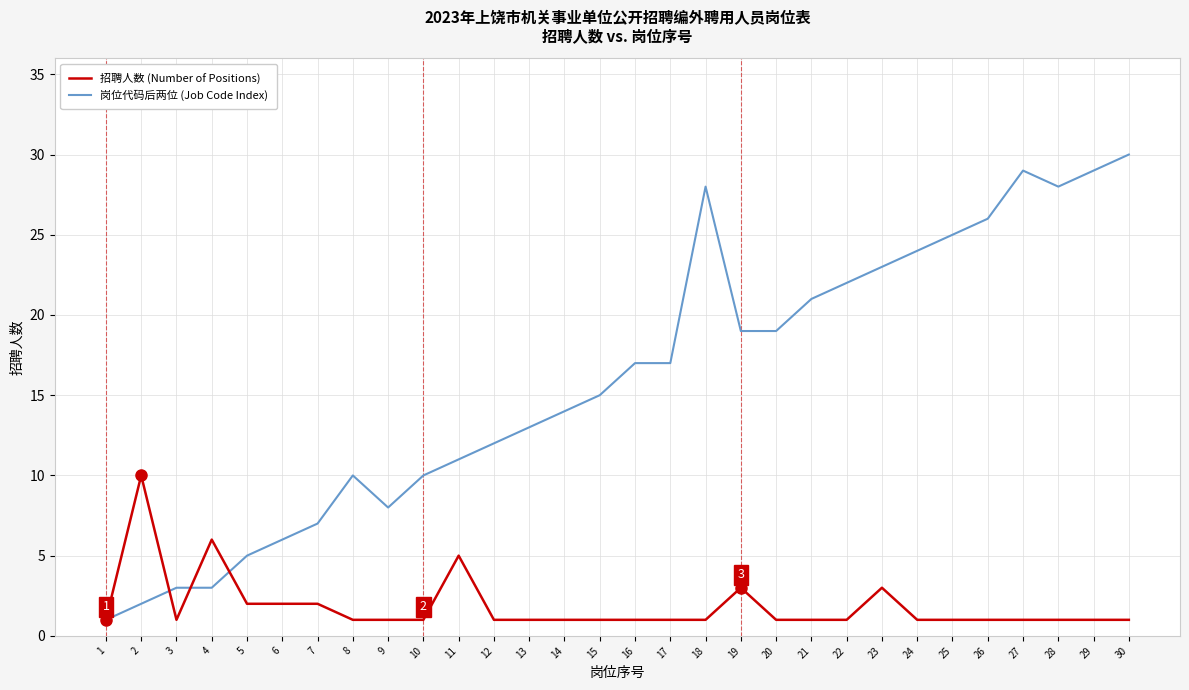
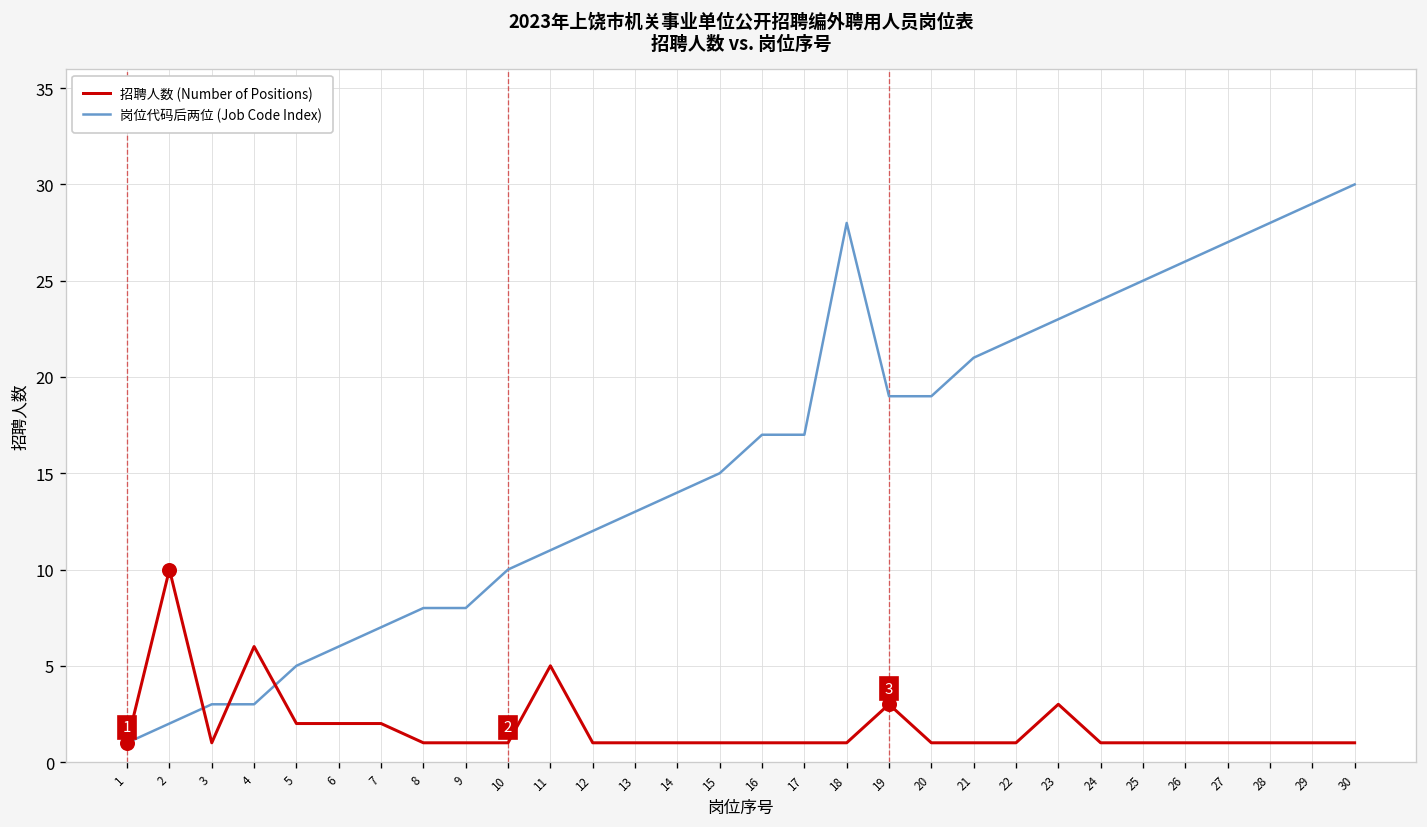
  {
    "岗位代码后两位 (Job Code Index)": {
      "2": 2,
      "3": 3,
      "4": 3,
      "5": 5,
      "6": 6,
      "7": 7,
-     "8": 10,
+     "8": 8,
      "9": 8,
      "10": 10,
      "11": 11,
      "12": 12,
      "13": 13,
      "14": 14,
      "15": 15,
      "16": 17,
      "17": 17,
      "18": 28,
      "19": 19,
      "20": 19,
      "21": 21,
      "22": 22,
      "23": 23,
      "24": 24,
      "25": 25,
      "26": 26,
-     "27": 29,
+     "27": 27,
      "28": 28,
      "29": 29,
      "30": 30
    }
  }
